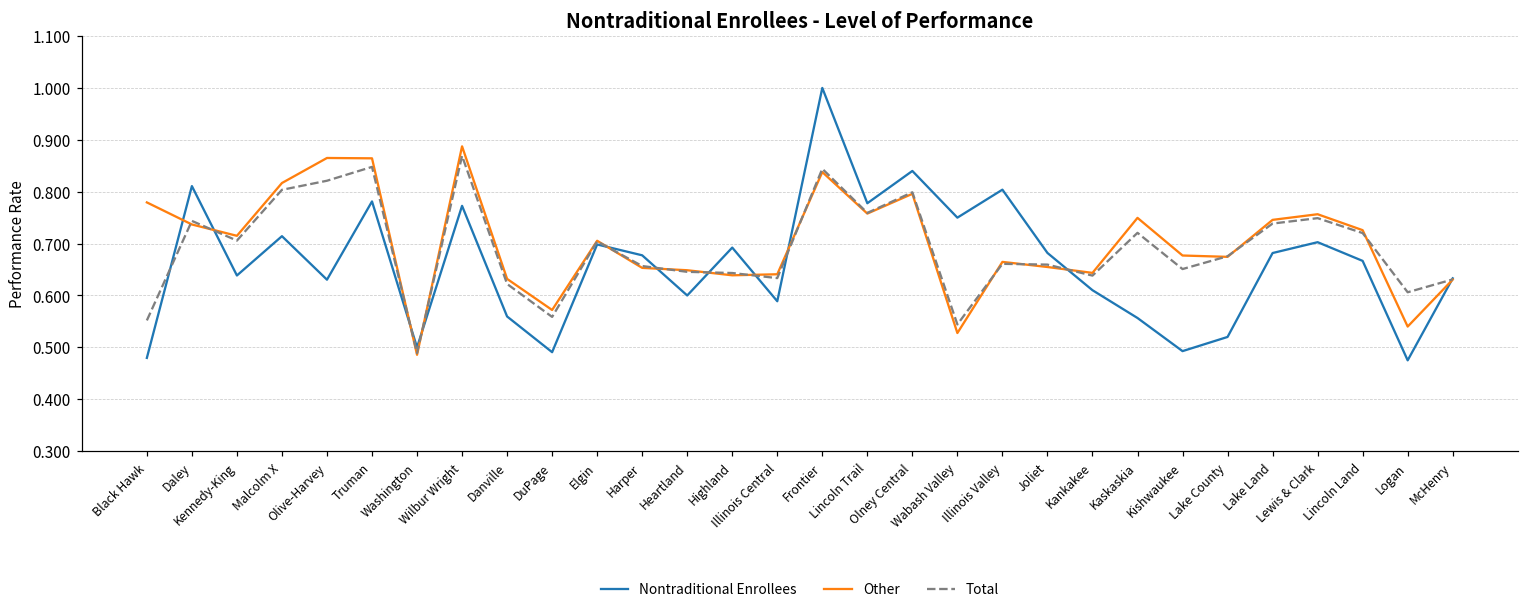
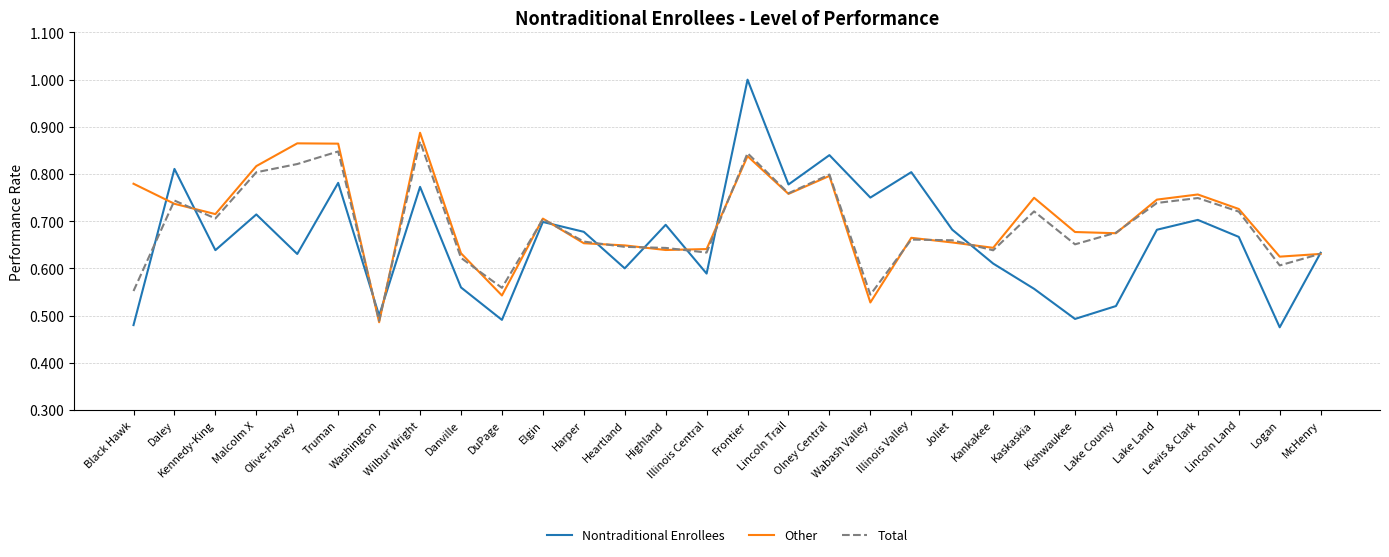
  {
    "Nontraditional Enrollees": {
      "Black Hawk": 0.48,
      "Daley": 0.81,
      "Kennedy-King": 0.64,
      "Malcolm X": 0.71,
      "Olive-Harvey": 0.63,
      "Truman": 0.78,
      "Washington": 0.50,
      "Wilbur Wright": 0.77,
      "Danville": 0.56,
      "DuPage": 0.49,
      "Elgin": 0.70,
      "Harper": 0.68,
      "Heartland": 0.60,
      "Highland": 0.69,
      "Illinois Central": 0.59,
      "Frontier": 1.00,
      "Lincoln Trail": 0.78,
      "Olney Central": 0.84,
      "Wabash Valley": 0.75,
      "Illinois Valley": 0.80,
      "Joliet": 0.68,
      "Kankakee": 0.61,
      "Kaskaskia": 0.56,
      "Kishwaukee": 0.49,
      "Lake County": 0.52,
      "Lake Land": 0.68,
      "Lewis & Clark": 0.70,
      "Lincoln Land": 0.67,
      "Logan": 0.48
    },
    "Other": {
      "Black Hawk": 0.78,
      "Daley": 0.74,
      "Kennedy-King": 0.71,
      "Malcolm X": 0.82,
      "Olive-Harvey": 0.87,
      "Truman": 0.86,
      "Wilbur Wright": 0.89,
      "Danville": 0.63,
-     "DuPage": 0.57,
+     "DuPage": 0.54,
      "Illinois Central": 0.64,
      "Frontier": 0.84,
      "Wabash Valley": 0.53,
      "Kaskaskia": 0.75,
      "Kishwaukee": 0.68,
      "Lake Land": 0.75,
      "Lewis & Clark": 0.76,
      "Lincoln Land": 0.73,
-     "Logan": 0.54
+     "Logan": 0.62
    },
    "Total": {
      "Black Hawk": 0.55,
      "Daley": 0.74,
      "Kennedy-King": 0.71,
      "Malcolm X": 0.80,
      "Olive-Harvey": 0.82,
      "Truman": 0.85,
      "Wilbur Wright": 0.87,
      "Danville": 0.62,
      "DuPage": 0.56,
      "Illinois Central": 0.63,
      "Frontier": 0.84,
      "Wabash Valley": 0.54,
      "Kaskaskia": 0.72,
      "Kishwaukee": 0.65,
      "Lake Land": 0.74,
      "Lewis & Clark": 0.75,
      "Lincoln Land": 0.72,
      "Logan": 0.61
    }
  }
